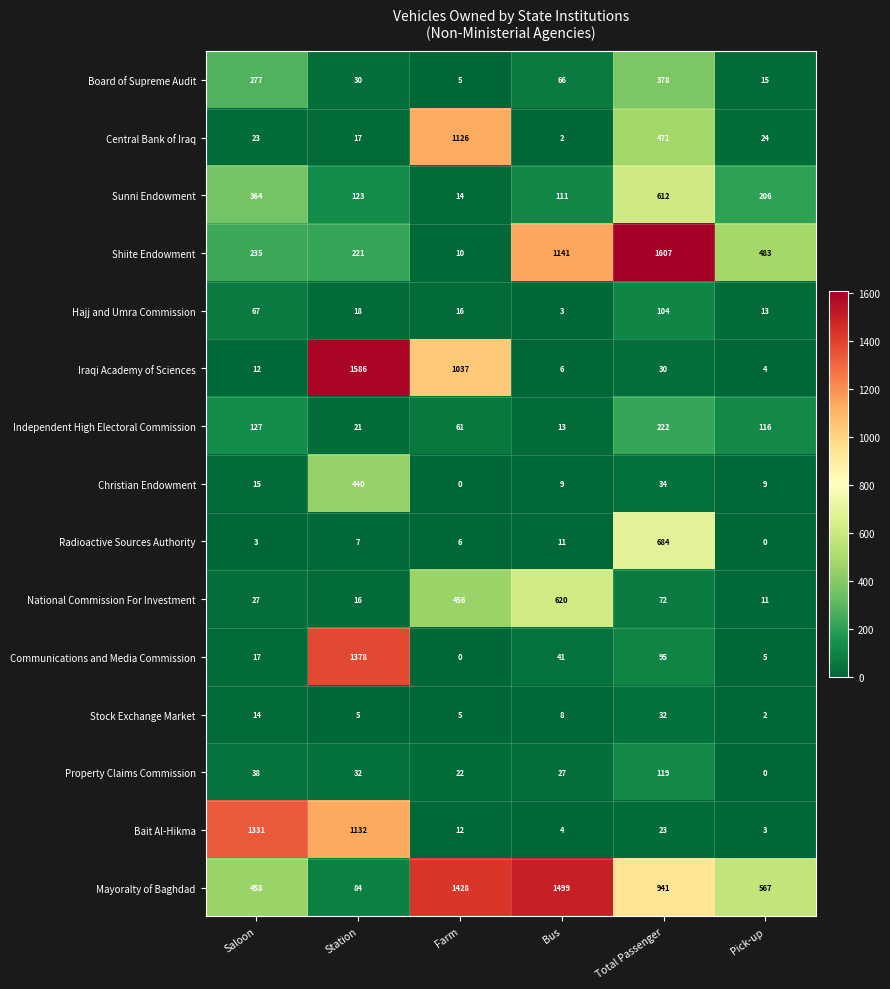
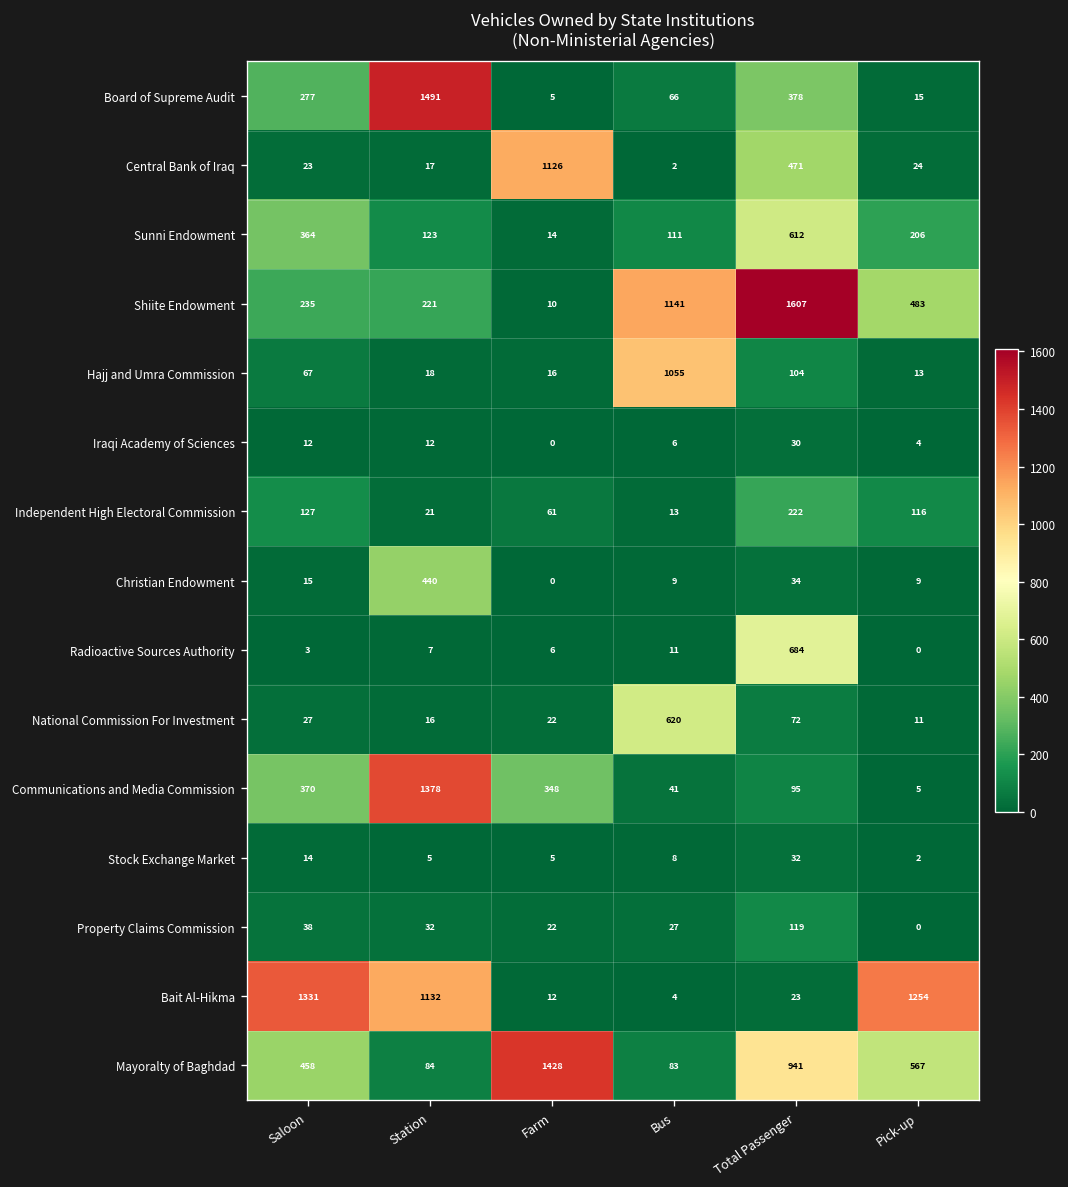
  {
    "Board of Supreme Audit": {
      "Saloon": 277,
-     "Station": 30,
+     "Station": 1491,
      "Farm": 5,
      "Bus": 66,
      "Total Passenger": 378,
      "Pick-up": 15
    },
    "Central Bank of Iraq": {
      "Saloon": 23,
      "Station": 17,
      "Farm": 1126,
      "Bus": 2,
      "Total Passenger": 471,
      "Pick-up": 24
    },
    "Sunni Endowment": {
      "Saloon": 364,
      "Station": 123,
      "Farm": 14,
      "Bus": 111,
      "Total Passenger": 612,
      "Pick-up": 206
    },
    "Shiite Endowment": {
      "Saloon": 235,
      "Station": 221,
      "Farm": 10,
      "Bus": 1141,
      "Total Passenger": 1607,
      "Pick-up": 483
    },
    "Hajj and Umra Commission": {
      "Saloon": 67,
      "Station": 18,
      "Farm": 16,
-     "Bus": 3,
+     "Bus": 1055,
      "Total Passenger": 104,
      "Pick-up": 13
    },
    "Iraqi Academy of Sciences": {
      "Saloon": 12,
-     "Station": 1586,
-     "Farm": 1037,
+     "Station": 12,
+     "Farm": 0,
      "Bus": 6,
      "Total Passenger": 30,
      "Pick-up": 4
    },
    "Independent High Electoral Commission": {
      "Saloon": 127,
      "Station": 21,
      "Farm": 61,
      "Bus": 13,
      "Total Passenger": 222,
      "Pick-up": 116
    },
    "Christian Endowment": {
      "Saloon": 15,
      "Station": 440,
      "Farm": 0,
      "Bus": 9,
      "Total Passenger": 34,
      "Pick-up": 9
    },
    "Radioactive Sources Authority": {
      "Saloon": 3,
      "Station": 7,
      "Farm": 6,
      "Bus": 11,
      "Total Passenger": 684,
      "Pick-up": 0
    },
    "National Commission For Investment": {
      "Saloon": 27,
      "Station": 16,
-     "Farm": 456,
+     "Farm": 22,
      "Bus": 620,
      "Total Passenger": 72,
      "Pick-up": 11
    },
    "Communications and Media Commission": {
-     "Saloon": 17,
+     "Saloon": 370,
      "Station": 1378,
-     "Farm": 0,
+     "Farm": 348,
      "Bus": 41,
      "Total Passenger": 95,
      "Pick-up": 5
    },
    "Stock Exchange Market": {
      "Saloon": 14,
      "Station": 5,
      "Farm": 5,
      "Bus": 8,
      "Total Passenger": 32,
      "Pick-up": 2
    },
    "Property Claims Commission": {
      "Saloon": 38,
      "Station": 32,
      "Farm": 22,
      "Bus": 27,
      "Total Passenger": 119,
      "Pick-up": 0
    },
    "Bait Al-Hikma": {
      "Saloon": 1331,
      "Station": 1132,
      "Farm": 12,
      "Bus": 4,
      "Total Passenger": 23,
-     "Pick-up": 3
+     "Pick-up": 1254
    },
    "Mayoralty of Baghdad": {
      "Saloon": 458,
      "Station": 84,
      "Farm": 1428,
-     "Bus": 1499,
+     "Bus": 83,
      "Total Passenger": 941,
      "Pick-up": 567
    }
  }
